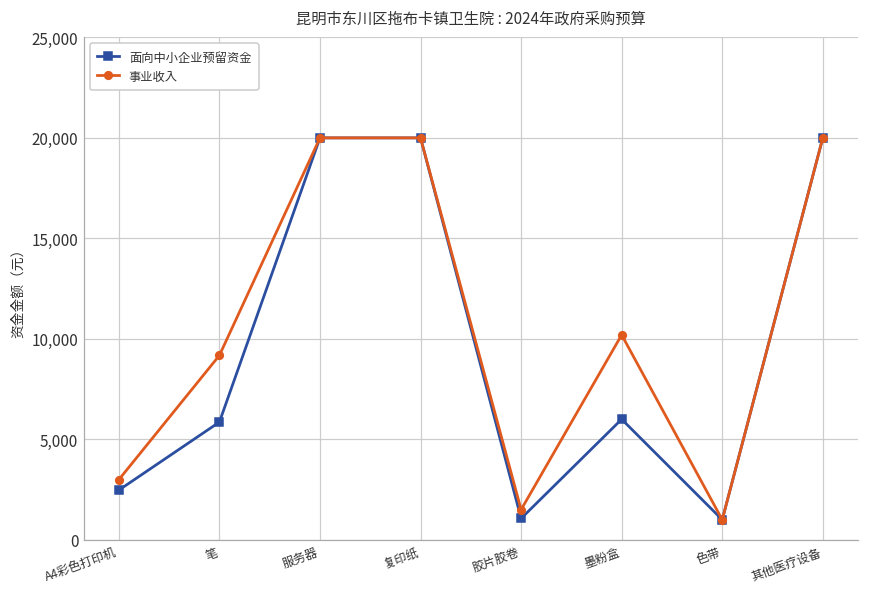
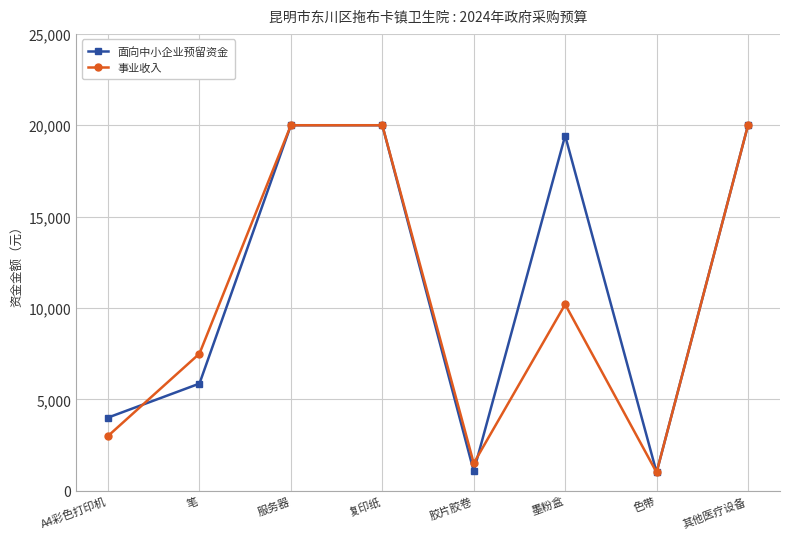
  {
    "面向中小企业预留资金": {
-     "A4彩色打印机": "2,500",
+     "A4彩色打印机": "4,000",
      "笔": "5,900",
      "胶片胶卷": "1,100",
-     "墨粉盒": "6,000"
+     "墨粉盒": "19,400"
    },
    "事业收入": {
      "A4彩色打印机": "3,000",
-     "笔": "9,200",
+     "笔": "7,500",
      "胶片胶卷": "1,500",
      "墨粉盒": "10,200"
    }
  }
